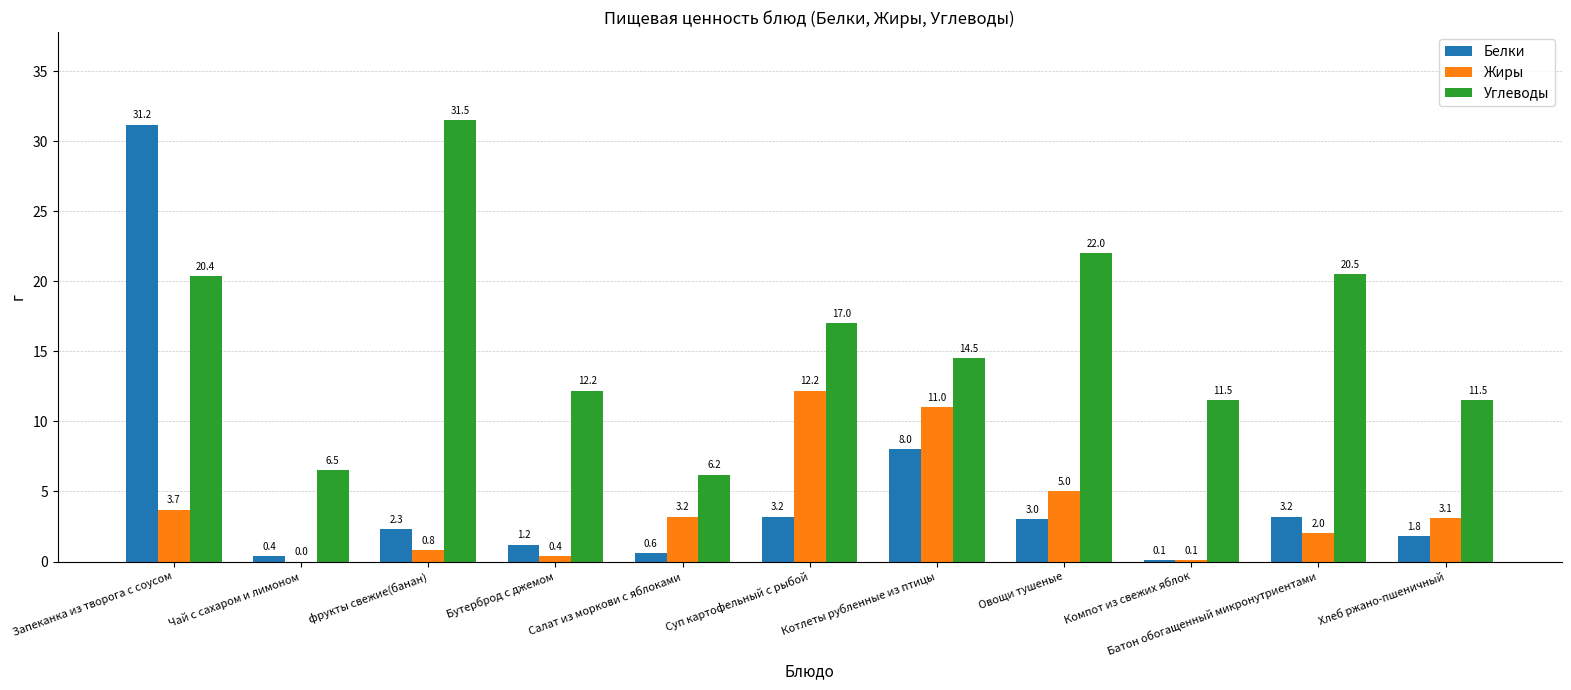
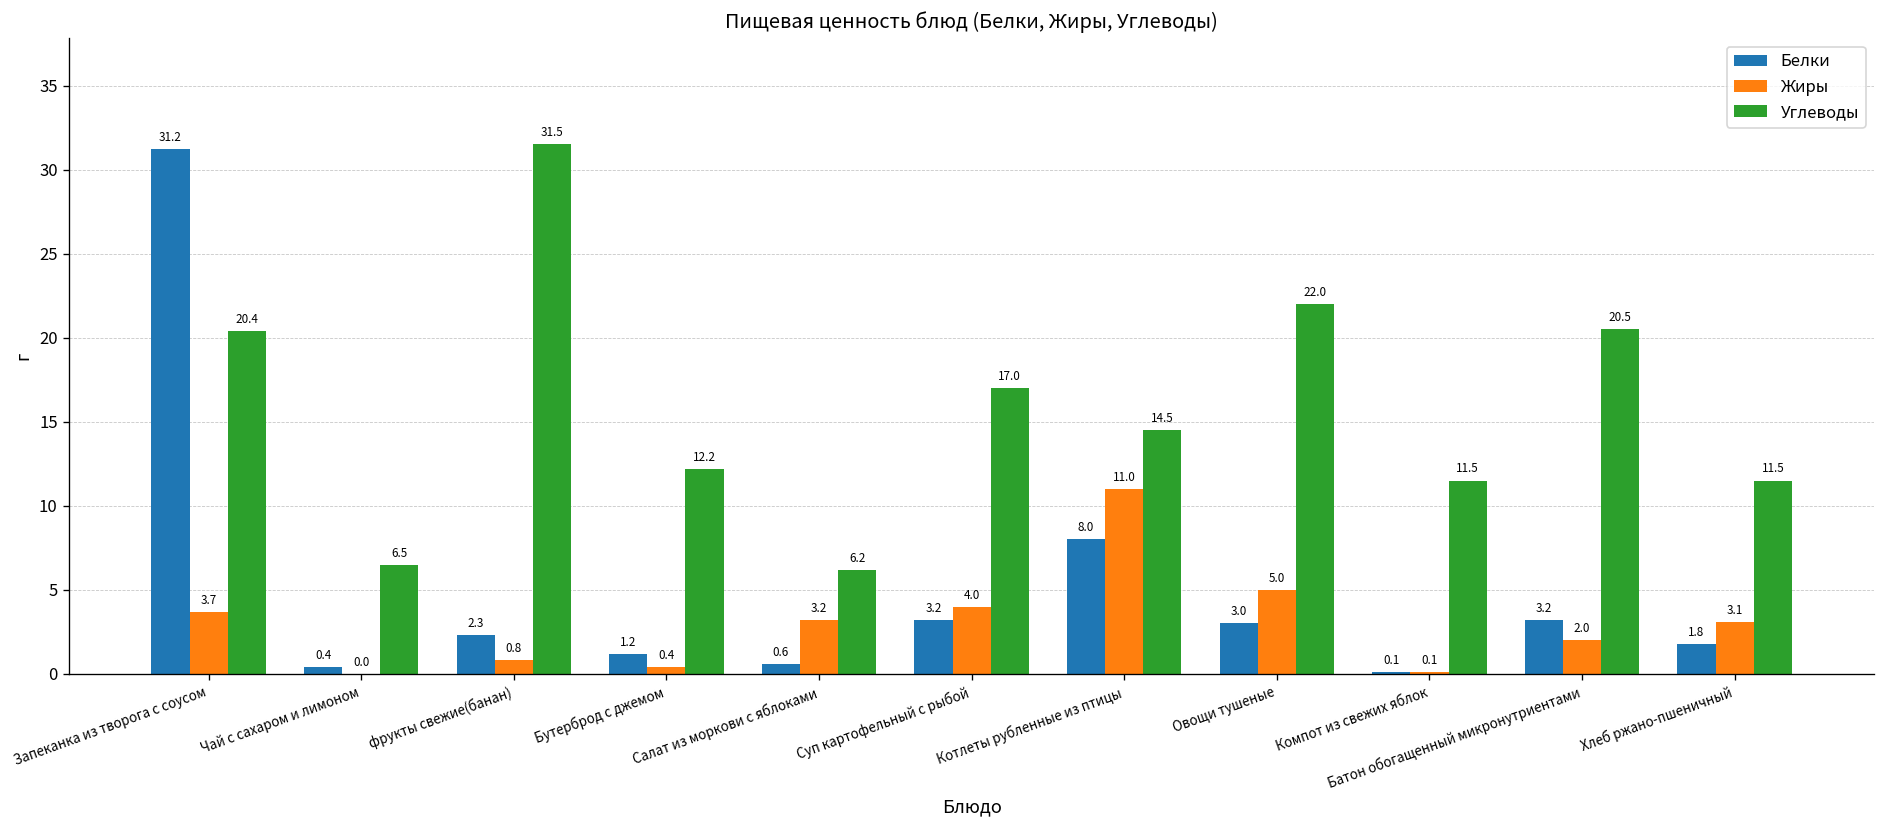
  {
    "Белки": {
      "Запеканка из творога с соусом": 31.2,
      "Чай с сахаром и лимоном": 0.4,
      "фрукты свежие(банан)": 2.3,
      "Бутерброд с джемом": 1.2,
      "Салат из моркови с яблоками": 0.6,
      "Суп картофельный с рыбой": 3.2,
      "Котлеты рубленные из птицы": 8.0,
      "Овощи тушеные": 3.0,
      "Компот из свежих яблок": 0.1,
      "Батон обогащенный микронутриентами": 3.2,
      "Хлеб ржано-пшеничный": 1.8
    },
    "Жиры": {
      "Запеканка из творога с соусом": 3.7,
      "Чай с сахаром и лимоном": 0.0,
      "фрукты свежие(банан)": 0.8,
      "Бутерброд с джемом": 0.4,
      "Салат из моркови с яблоками": 3.2,
-     "Суп картофельный с рыбой": 12.2,
+     "Суп картофельный с рыбой": 4.0,
      "Котлеты рубленные из птицы": 11.0,
      "Овощи тушеные": 5.0,
      "Компот из свежих яблок": 0.1,
      "Батон обогащенный микронутриентами": 2.0,
      "Хлеб ржано-пшеничный": 3.1
    },
    "Углеводы": {
      "Запеканка из творога с соусом": 20.4,
      "Чай с сахаром и лимоном": 6.5,
      "фрукты свежие(банан)": 31.5,
      "Бутерброд с джемом": 12.2,
      "Салат из моркови с яблоками": 6.2,
      "Суп картофельный с рыбой": 17.0,
      "Котлеты рубленные из птицы": 14.5,
      "Овощи тушеные": 22.0,
      "Компот из свежих яблок": 11.5,
      "Батон обогащенный микронутриентами": 20.5,
      "Хлеб ржано-пшеничный": 11.5
    }
  }
